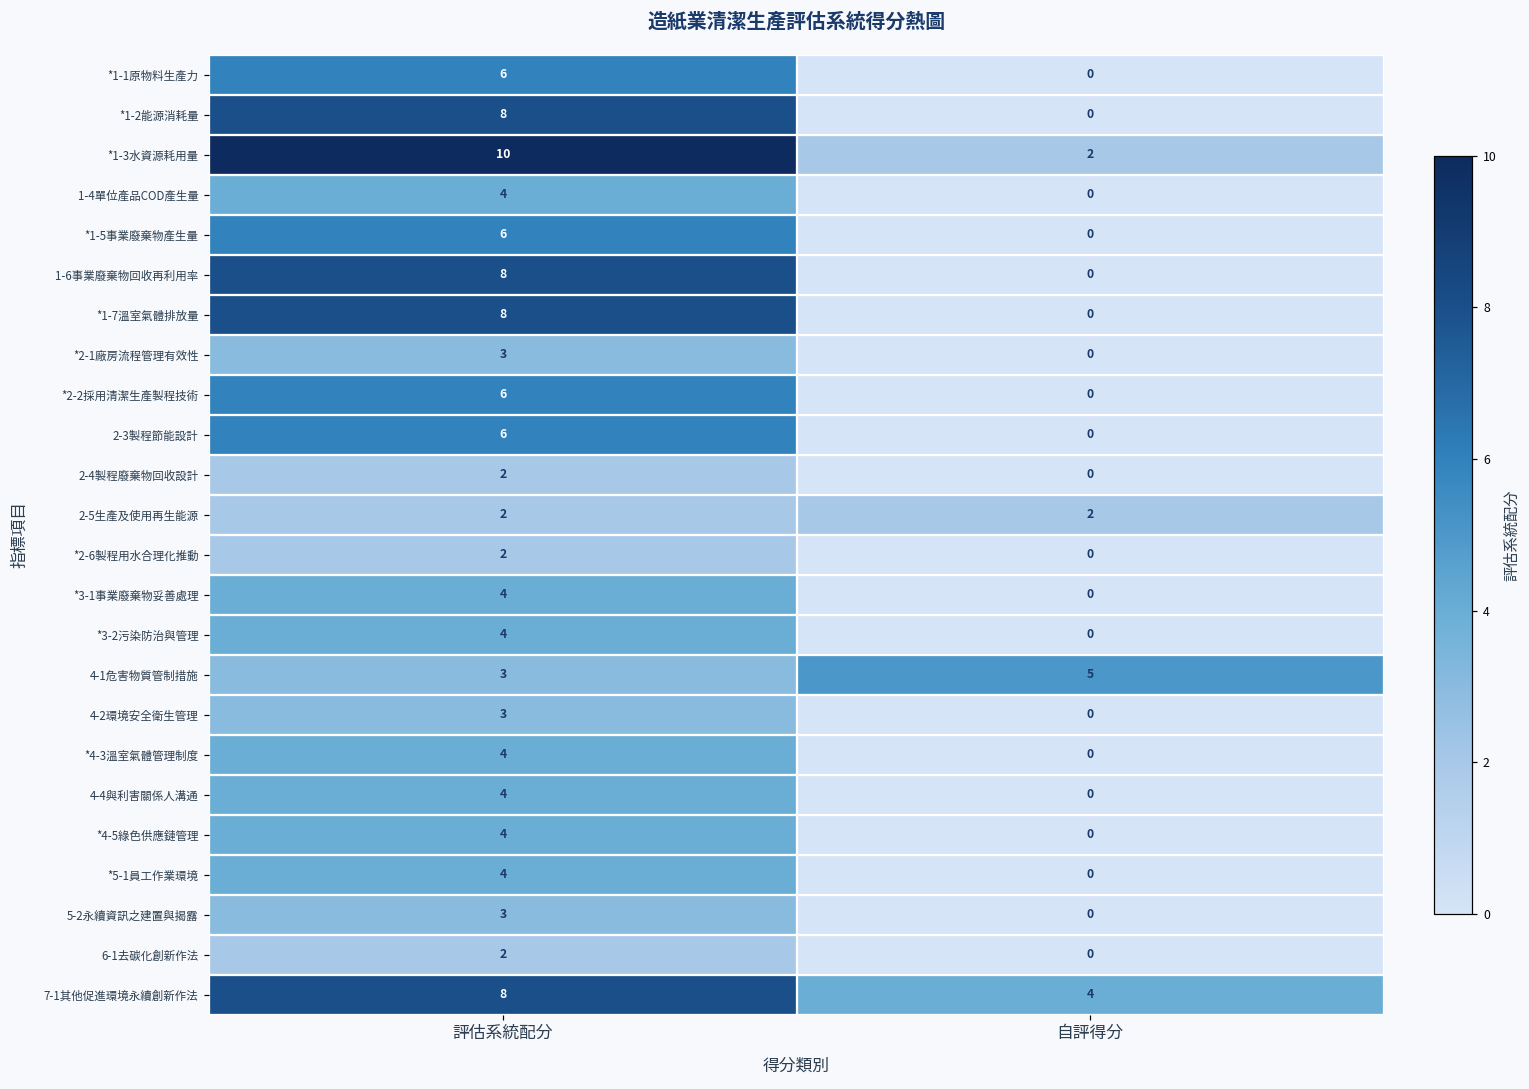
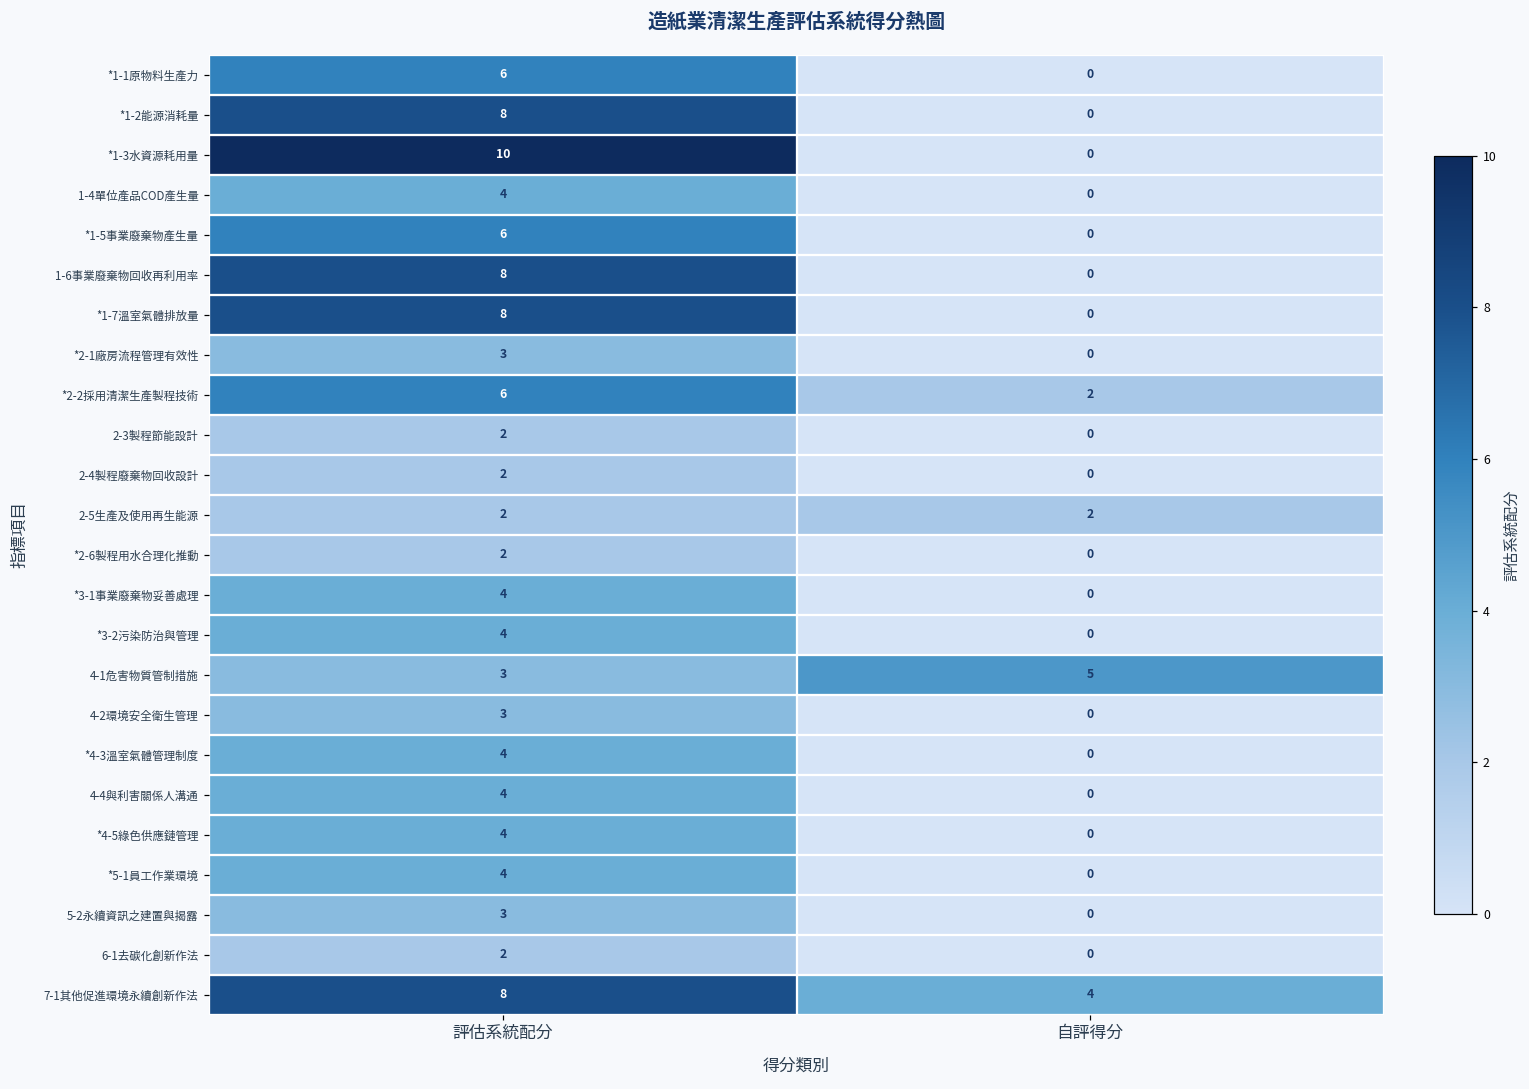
  {
    "*1-1原物料生產力": {
      "評估系統配分": 6,
      "自評得分": 0
    },
    "*1-2能源消耗量": {
      "評估系統配分": 8,
      "自評得分": 0
    },
    "*1-3水資源耗用量": {
      "評估系統配分": 10,
-     "自評得分": 2
+     "自評得分": 0
    },
    "1-4單位產品COD產生量": {
      "評估系統配分": 4,
      "自評得分": 0
    },
    "*1-5事業廢棄物產生量": {
      "評估系統配分": 6,
      "自評得分": 0
    },
    "1-6事業廢棄物回收再利用率": {
      "評估系統配分": 8,
      "自評得分": 0
    },
    "*1-7溫室氣體排放量": {
      "評估系統配分": 8,
      "自評得分": 0
    },
    "*2-1廠房流程管理有效性": {
      "評估系統配分": 3,
      "自評得分": 0
    },
    "*2-2採用清潔生產製程技術": {
      "評估系統配分": 6,
-     "自評得分": 0
+     "自評得分": 2
    },
    "2-3製程節能設計": {
-     "評估系統配分": 6,
+     "評估系統配分": 2,
      "自評得分": 0
    },
    "2-4製程廢棄物回收設計": {
      "評估系統配分": 2,
      "自評得分": 0
    },
    "2-5生產及使用再生能源": {
      "評估系統配分": 2,
      "自評得分": 2
    },
    "*2-6製程用水合理化推動": {
      "評估系統配分": 2,
      "自評得分": 0
    },
    "*3-1事業廢棄物妥善處理": {
      "評估系統配分": 4,
      "自評得分": 0
    },
    "*3-2污染防治與管理": {
      "評估系統配分": 4,
      "自評得分": 0
    },
    "4-1危害物質管制措施": {
      "評估系統配分": 3,
      "自評得分": 5
    },
    "4-2環境安全衛生管理": {
      "評估系統配分": 3,
      "自評得分": 0
    },
    "*4-3溫室氣體管理制度": {
      "評估系統配分": 4,
      "自評得分": 0
    },
    "4-4與利害關係人溝通": {
      "評估系統配分": 4,
      "自評得分": 0
    },
    "*4-5綠色供應鏈管理": {
      "評估系統配分": 4,
      "自評得分": 0
    },
    "*5-1員工作業環境": {
      "評估系統配分": 4,
      "自評得分": 0
    },
    "5-2永續資訊之建置與揭露": {
      "評估系統配分": 3,
      "自評得分": 0
    },
    "6-1去碳化創新作法": {
      "評估系統配分": 2,
      "自評得分": 0
    },
    "7-1其他促進環境永續創新作法": {
      "評估系統配分": 8,
      "自評得分": 4
    }
  }
